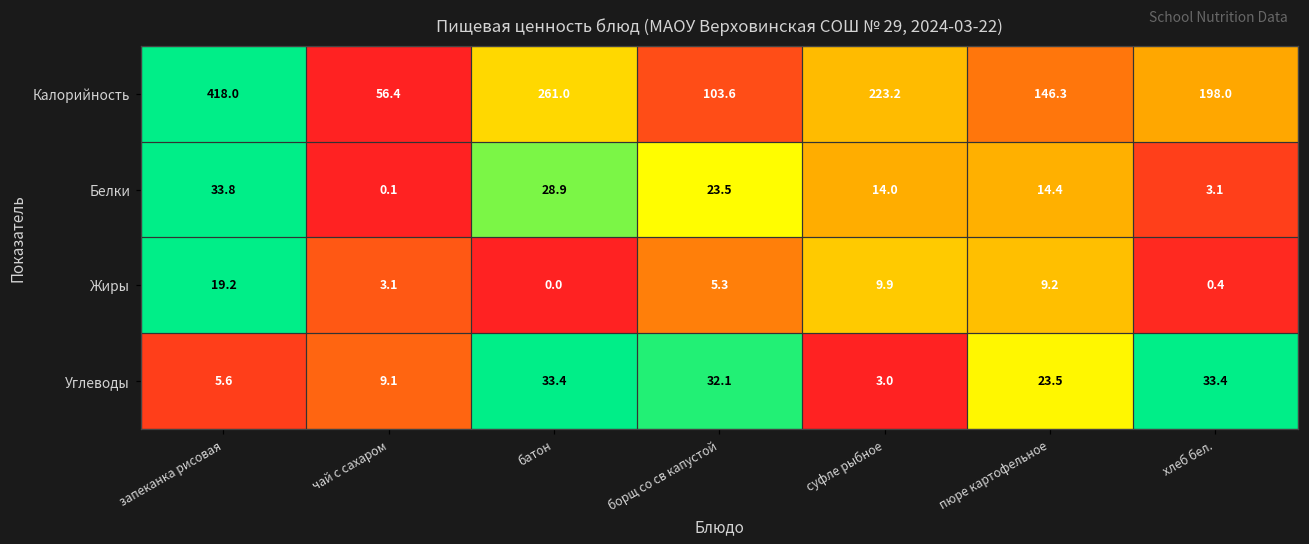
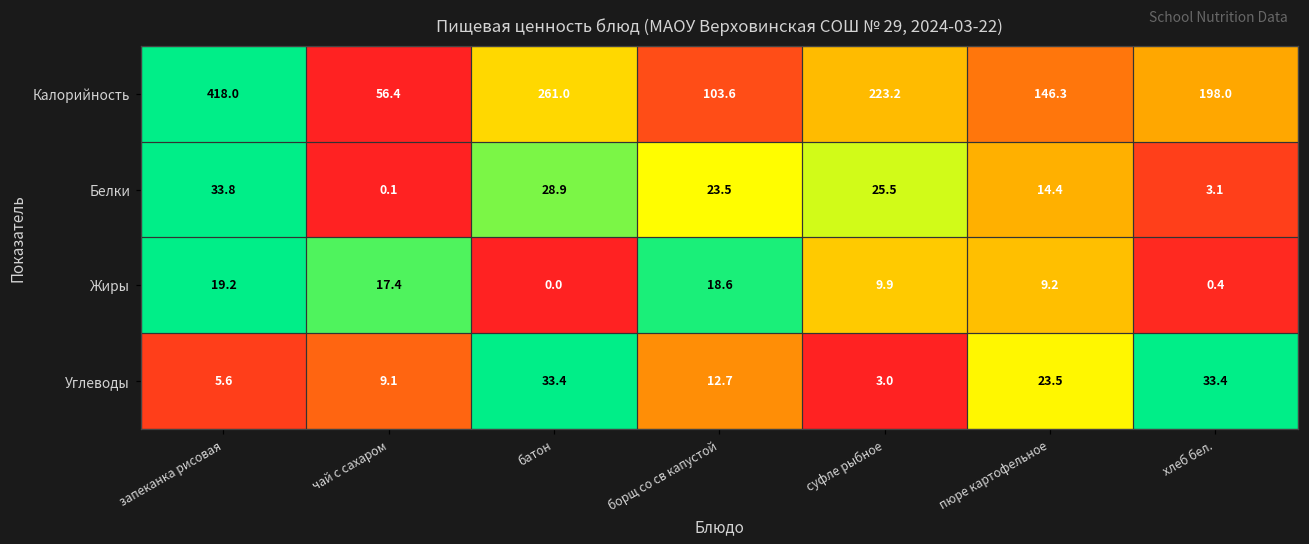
  {
    "Калорийность": {
      "запеканка рисовая": 418.0,
      "чай с сахаром": 56.4,
      "батон": 261.0,
      "борщ со св капустой": 103.6,
      "суфле рыбное": 223.2,
      "пюре картофельное": 146.3,
      "хлеб бел.": 198.0
    },
    "Белки": {
      "запеканка рисовая": 33.8,
      "чай с сахаром": 0.1,
      "батон": 28.9,
      "борщ со св капустой": 23.5,
-     "суфле рыбное": 14.0,
+     "суфле рыбное": 25.5,
      "пюре картофельное": 14.4,
      "хлеб бел.": 3.1
    },
    "Жиры": {
      "запеканка рисовая": 19.2,
-     "чай с сахаром": 3.1,
+     "чай с сахаром": 17.4,
      "батон": 0.0,
-     "борщ со св капустой": 5.3,
+     "борщ со св капустой": 18.6,
      "суфле рыбное": 9.9,
      "пюре картофельное": 9.2,
      "хлеб бел.": 0.4
    },
    "Углеводы": {
      "запеканка рисовая": 5.6,
      "чай с сахаром": 9.1,
      "батон": 33.4,
-     "борщ со св капустой": 32.1,
+     "борщ со св капустой": 12.7,
      "суфле рыбное": 3.0,
      "пюре картофельное": 23.5,
      "хлеб бел.": 33.4
    }
  }
